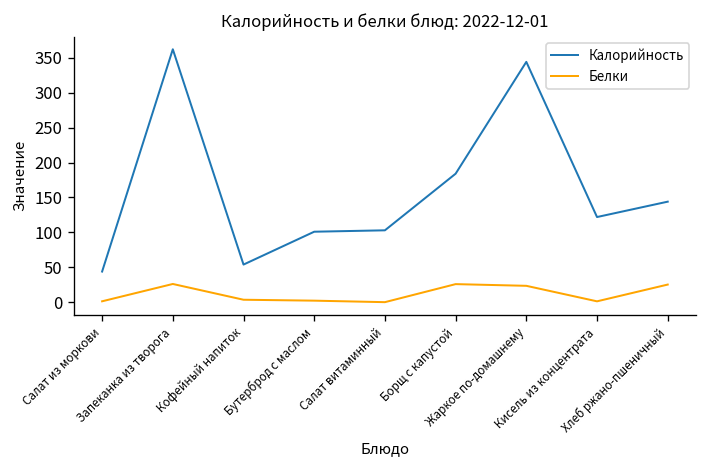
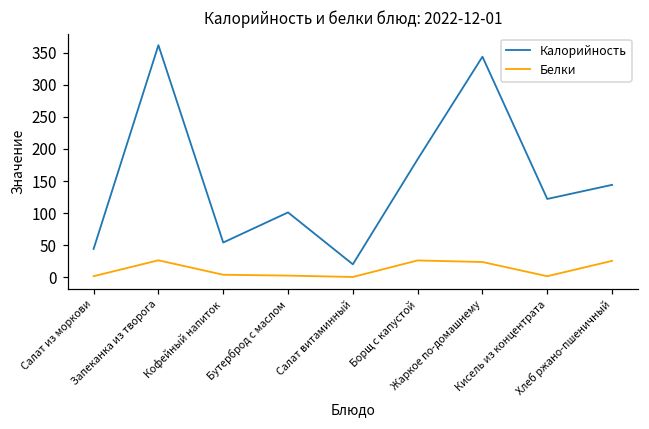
  {
    "Калорийность": {
      "Салат из моркови": 40,
      "Запеканка из творога": 360,
      "Кофейный напиток": 50,
      "Бутерброд с маслом": 100,
-     "Салат витаминный": 100,
+     "Салат витаминный": 20,
      "Борщ с капустой": 180,
      "Жаркое по-домашнему": 340,
      "Кисель из концентрата": 120,
      "Хлеб ржано-пшеничный": 140
    },
    "Белки": {
      "Салат из моркови": 0,
      "Запеканка из творога": 30,
      "Кофейный напиток": 0,
      "Бутерброд с маслом": 0,
      "Салат витаминный": 0,
      "Борщ с капустой": 30,
      "Жаркое по-домашнему": 20,
      "Кисель из концентрата": 0,
      "Хлеб ржано-пшеничный": 30
    }
  }
